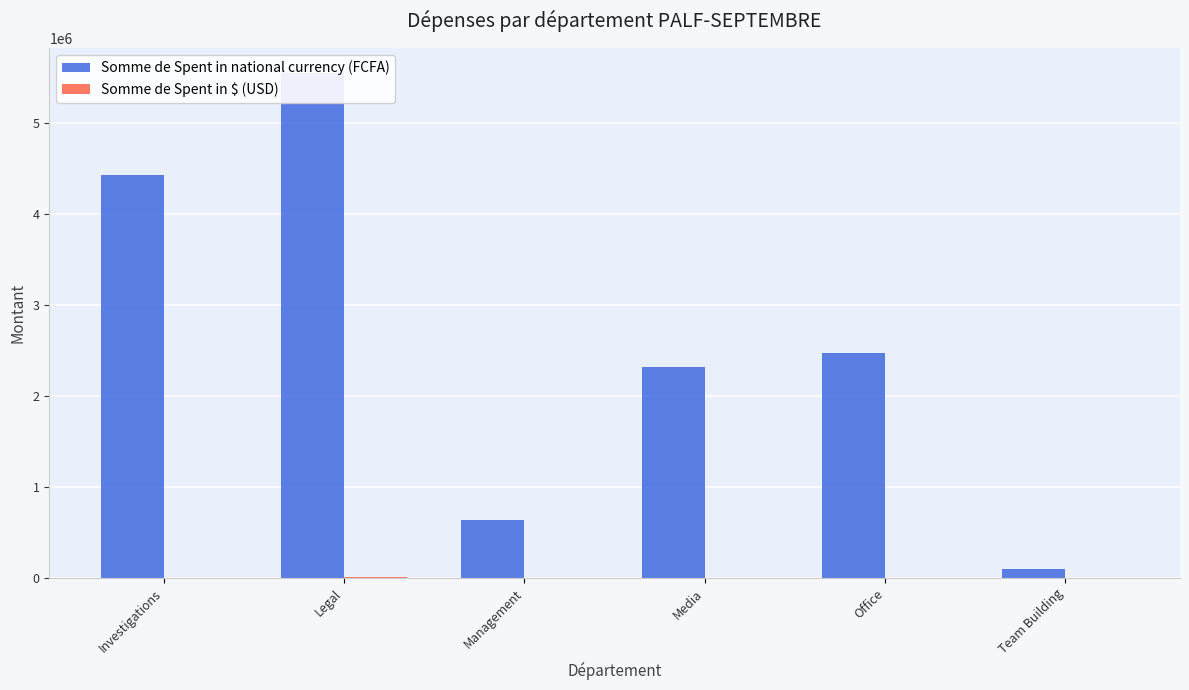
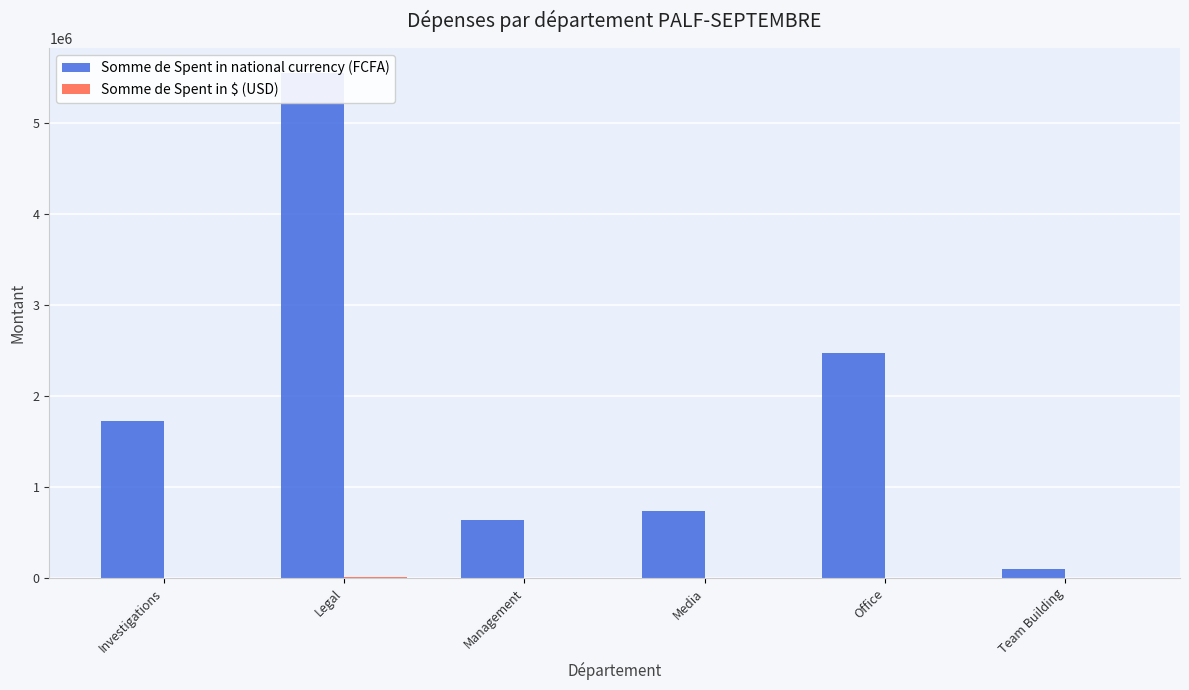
  {
    "Somme de Spent in national currency (FCFA)": {
-     "Investigations": 4400000,
+     "Investigations": 1700000,
      "Management": 600000,
-     "Media": 2300000,
+     "Media": 700000,
      "Office": 2500000,
      "Team Building": 100000
    }
  }
